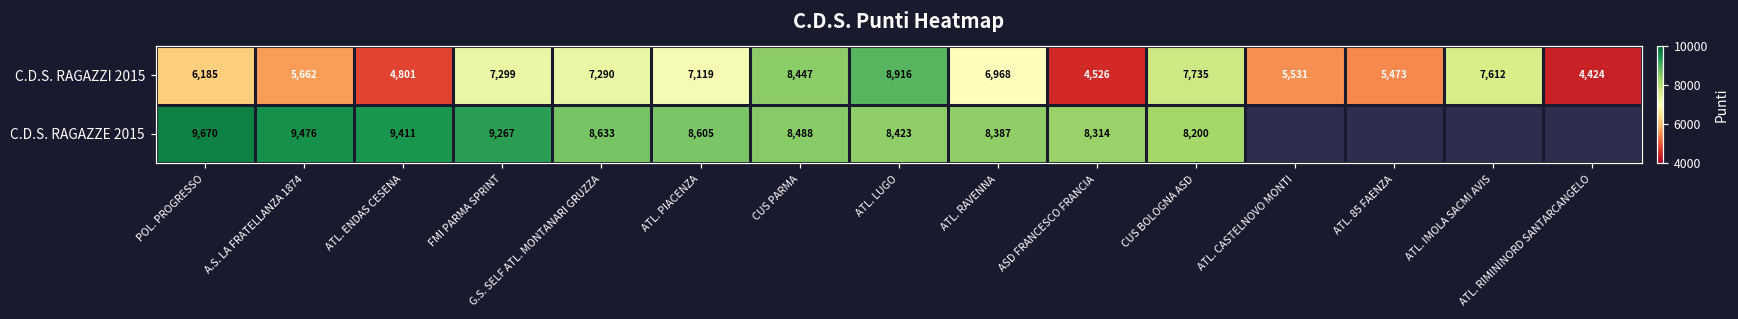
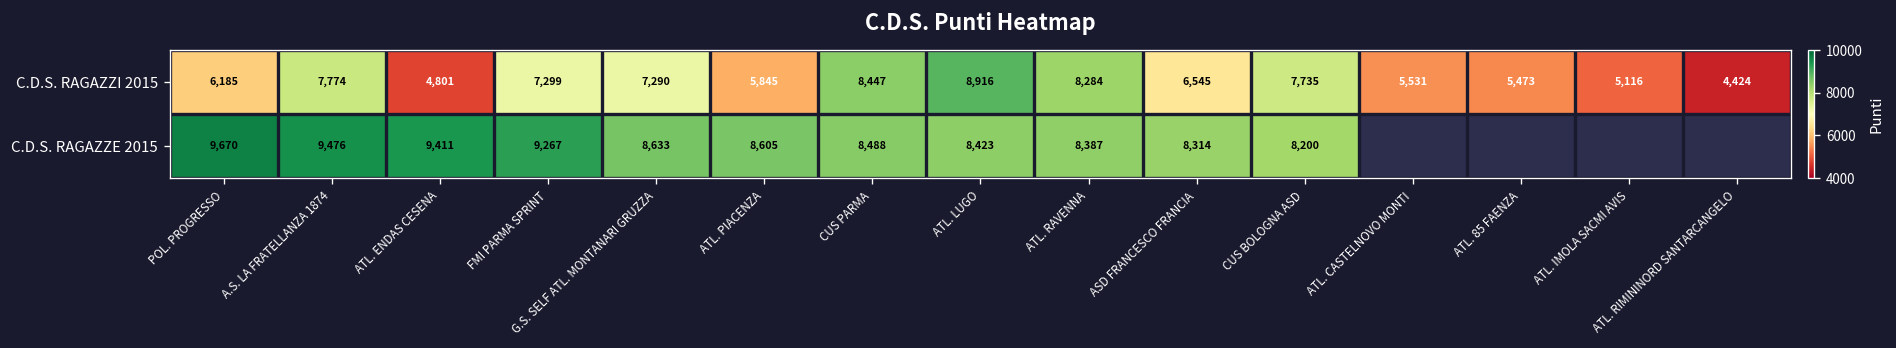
  {
    "C.D.S. RAGAZZI 2015": {
      "POL. PROGRESSO": "6,185",
-     "A.S. LA FRATELLANZA 1874": "5,662",
+     "A.S. LA FRATELLANZA 1874": "7,774",
      "ATL. ENDAS CESENA": "4,801",
      "FMI PARMA SPRINT": "7,299",
      "G.S. SELF ATL. MONTANARI GRUZZA": "7,290",
-     "ATL. PIACENZA": "7,119",
+     "ATL. PIACENZA": "5,845",
      "CUS PARMA": "8,447",
      "ATL. LUGO": "8,916",
-     "ATL. RAVENNA": "6,968",
-     "ASD FRANCESCO FRANCIA": "4,526",
+     "ATL. RAVENNA": "8,284",
+     "ASD FRANCESCO FRANCIA": "6,545",
      "CUS BOLOGNA ASD": "7,735",
      "ATL. CASTELNOVO MONTI": "5,531",
      "ATL. 85 FAENZA": "5,473",
-     "ATL. IMOLA SACMI AVIS": "7,612",
+     "ATL. IMOLA SACMI AVIS": "5,116",
      "ATL. RIMININORD SANTARCANGELO": "4,424"
    },
    "C.D.S. RAGAZZE 2015": {
      "POL. PROGRESSO": "9,670",
      "A.S. LA FRATELLANZA 1874": "9,476",
      "ATL. ENDAS CESENA": "9,411",
      "FMI PARMA SPRINT": "9,267",
      "G.S. SELF ATL. MONTANARI GRUZZA": "8,633",
      "ATL. PIACENZA": "8,605",
      "CUS PARMA": "8,488",
      "ATL. LUGO": "8,423",
      "ATL. RAVENNA": "8,387",
      "ASD FRANCESCO FRANCIA": "8,314",
      "CUS BOLOGNA ASD": "8,200"
    }
  }
